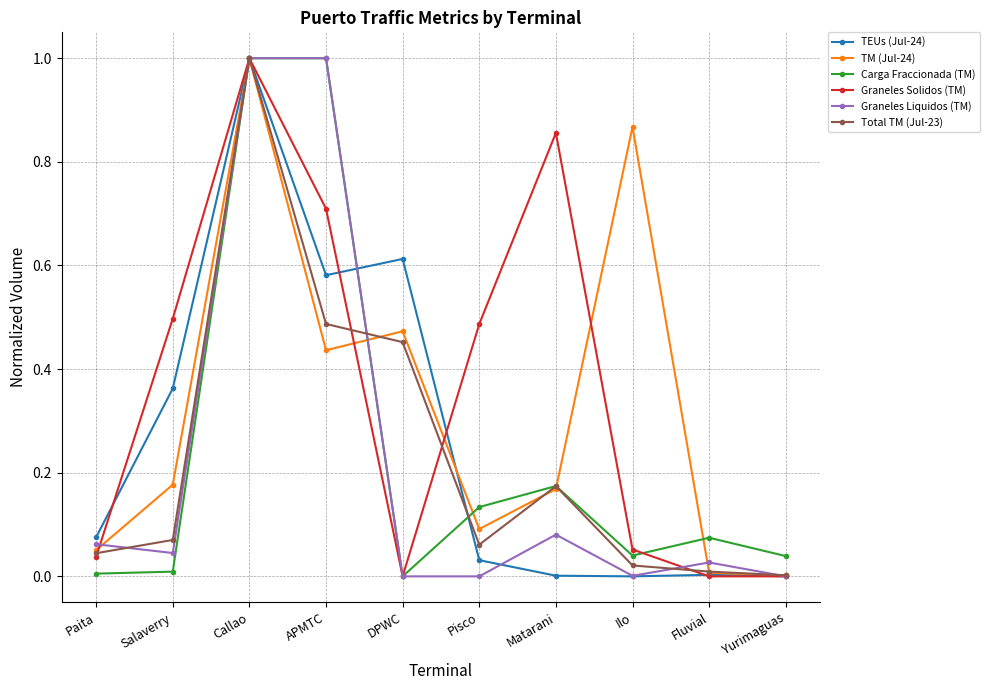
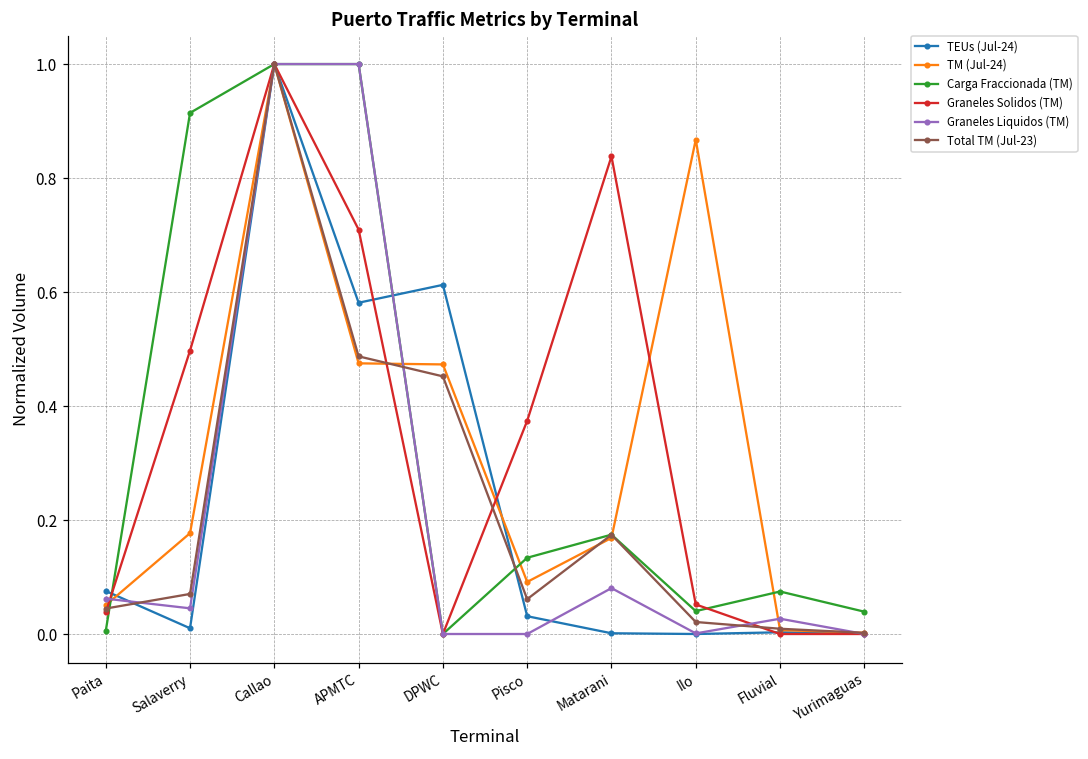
  {
    "TEUs (Jul-24)": {
      "Paita": 0.08,
-     "Salaverry": 0.36,
+     "Salaverry": 0.01,
      "APMTC": 0.58,
      "DPWC": 0.61,
      "Pisco": 0.03,
      "Matarani": 0.00
    },
    "TM (Jul-24)": {
      "Paita": 0.05,
      "Salaverry": 0.18,
-     "APMTC": 0.44,
+     "APMTC": 0.47,
      "DPWC": 0.47,
      "Pisco": 0.09,
      "Matarani": 0.17,
      "Ilo": 0.87
    },
    "Carga Fraccionada (TM)": {
      "Paita": 0.01,
-     "Salaverry": 0.01,
+     "Salaverry": 0.91,
      "Pisco": 0.13,
      "Ilo": 0.04,
      "Fluvial": 0.07,
      "Yurimaguas": 0.04
    },
    "Graneles Solidos (TM)": {
      "Paita": 0.04,
      "Salaverry": 0.50,
      "APMTC": 0.71,
-     "Pisco": 0.49,
-     "Matarani": 0.86,
+     "Pisco": 0.37,
+     "Matarani": 0.84,
      "Ilo": 0.05
    },
    "Graneles Liquidos (TM)": {
      "Paita": 0.06,
      "Salaverry": 0.05,
      "Pisco": 0.00,
      "Matarani": 0.08,
      "Fluvial": 0.03
    },
    "Total TM (Jul-23)": {
      "Paita": 0.04,
      "Salaverry": 0.07,
      "APMTC": 0.49,
      "DPWC": 0.45,
      "Pisco": 0.06,
      "Ilo": 0.02
    }
  }
